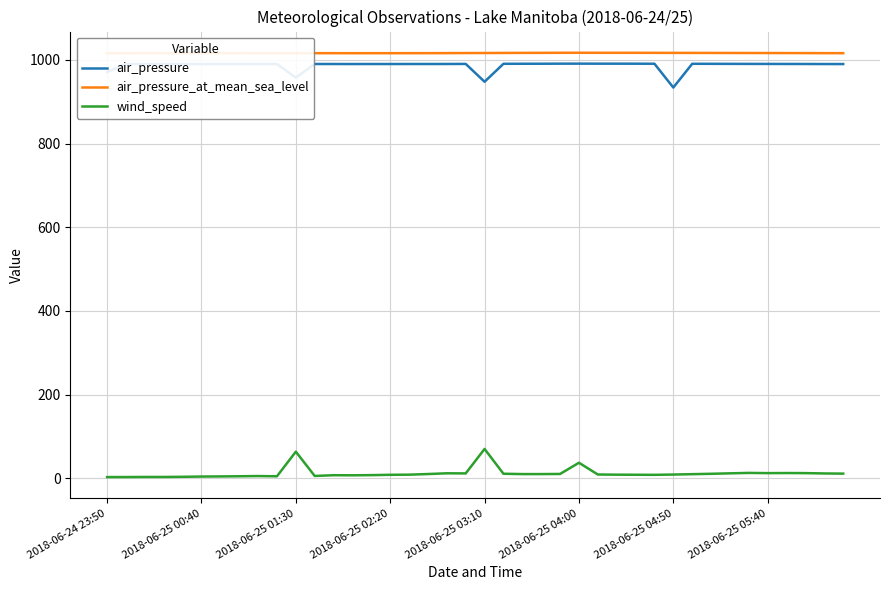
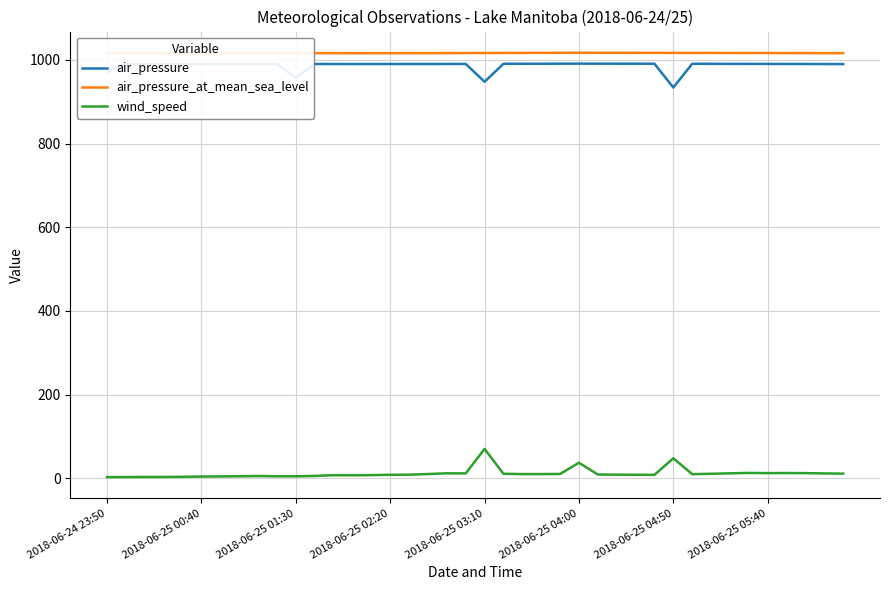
  {
    "air_pressure": {
      "2018-06-25 02:20": 990,
      "2018-06-25 03:10": 950,
      "2018-06-25 04:00": 990,
      "2018-06-25 04:50": 930,
      "2018-06-25 05:40": 990
    },
    "air_pressure_at_mean_sea_level": {
      "2018-06-25 02:20": 1020,
      "2018-06-25 03:10": 1020,
      "2018-06-25 04:00": 1020,
      "2018-06-25 04:50": 1020,
      "2018-06-25 05:40": 1020
    },
    "wind_speed": {
      "2018-06-24 23:50": 0,
      "2018-06-25 00:40": 0,
-     "2018-06-25 01:30": 60,
+     "2018-06-25 01:30": 0,
      "2018-06-25 02:20": 10,
      "2018-06-25 03:10": 70,
      "2018-06-25 04:00": 40,
-     "2018-06-25 04:50": 10,
+     "2018-06-25 04:50": 50,
      "2018-06-25 05:40": 10
    }
  }
